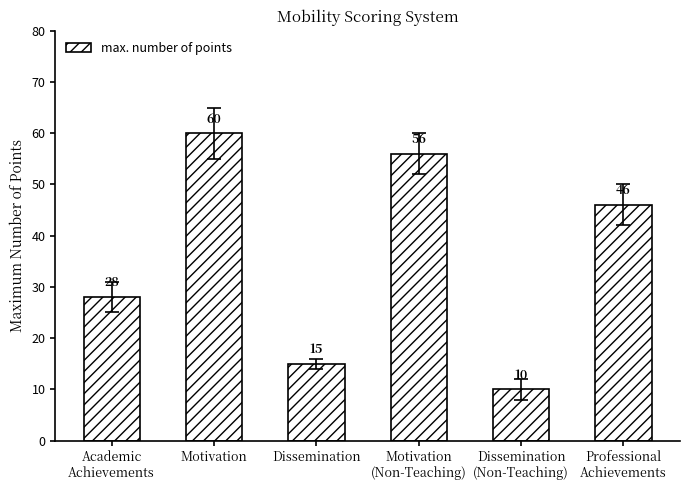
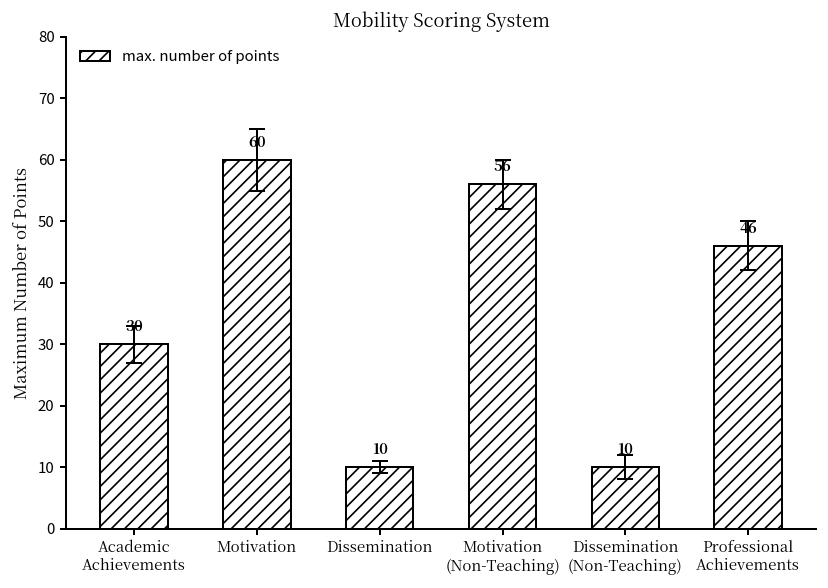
  {
    "max. number of points": {
-     "Academic Achievements": 28,
+     "Academic Achievements": 30,
      "Motivation": 60,
-     "Dissemination": 15
+     "Dissemination": 10
    }
  }
